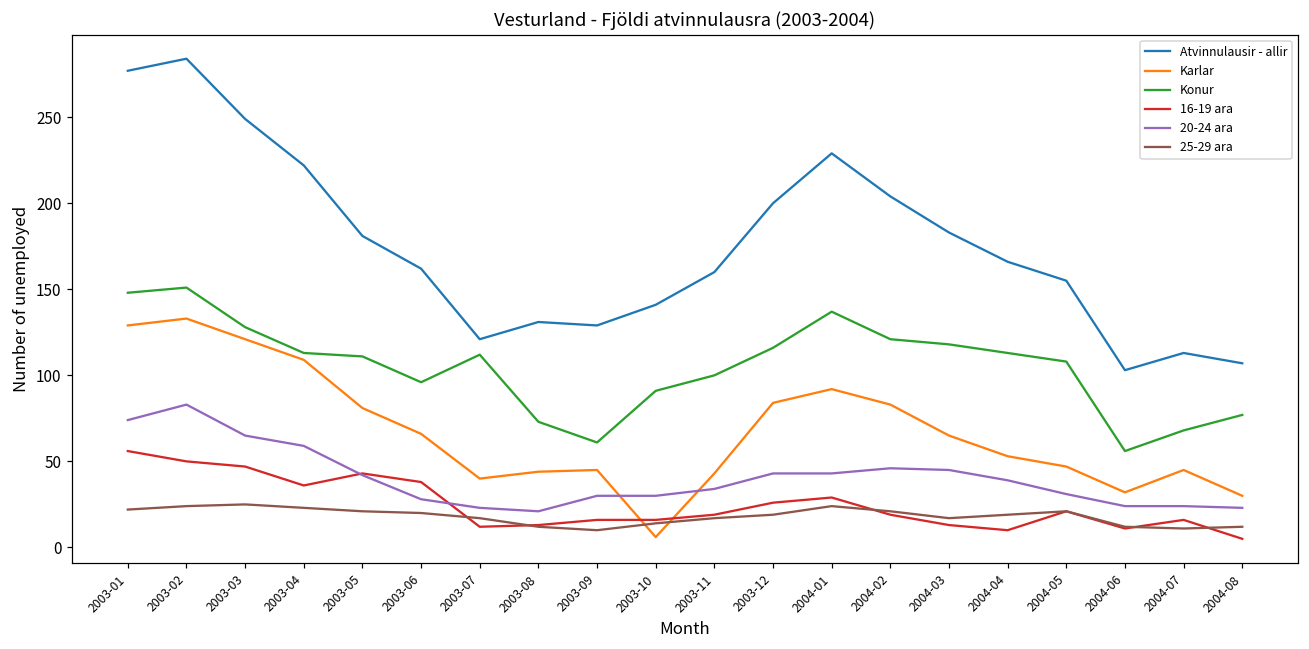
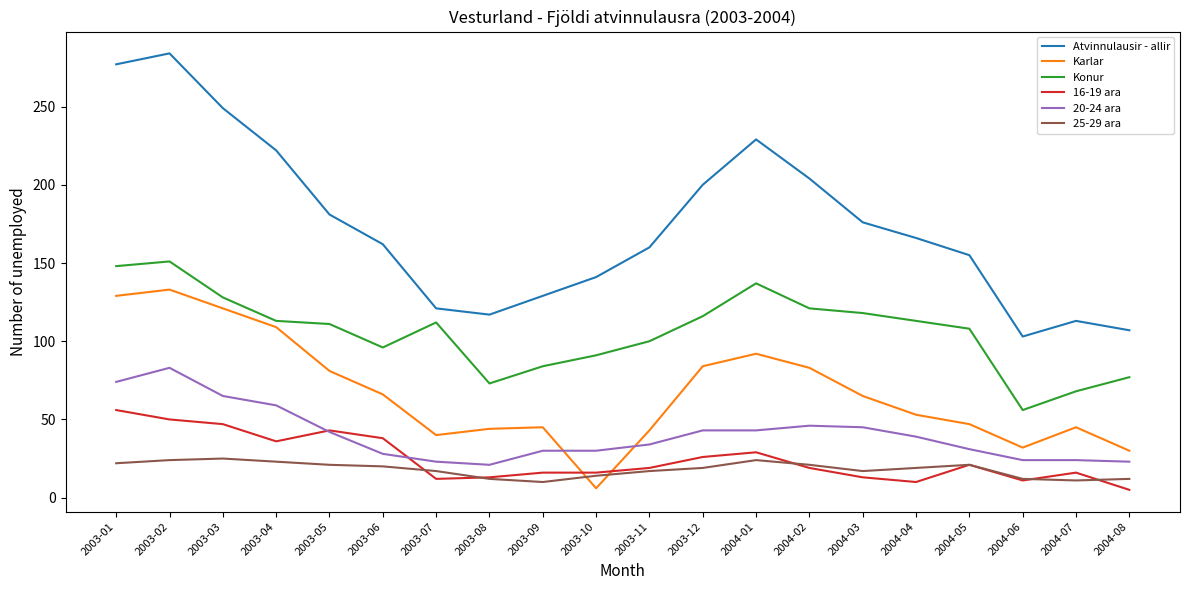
  {
    "Atvinnulausir - allir": {
      "2003-01": 277,
      "2003-02": 284,
      "2003-03": 249,
      "2003-04": 222,
      "2003-05": 181,
      "2003-06": 162,
      "2003-07": 121,
-     "2003-08": 131,
+     "2003-08": 117,
      "2003-09": 129,
      "2003-10": 141,
      "2003-11": 160,
      "2003-12": 200,
      "2004-01": 229,
      "2004-02": 204,
-     "2004-03": 183,
+     "2004-03": 176,
      "2004-04": 166,
      "2004-05": 155,
      "2004-06": 103,
      "2004-07": 113,
      "2004-08": 107
    },
    "Karlar": {
      "2003-01": 129,
      "2003-02": 133,
      "2003-03": 121,
      "2003-04": 109,
      "2003-05": 81,
      "2003-06": 66,
      "2003-07": 40,
      "2003-08": 44,
      "2003-09": 45,
      "2003-10": 6,
      "2003-11": 43,
      "2003-12": 84,
      "2004-01": 92,
      "2004-02": 83,
      "2004-03": 65,
      "2004-04": 53,
      "2004-05": 47,
      "2004-06": 32,
      "2004-07": 45,
      "2004-08": 30
    },
    "Konur": {
      "2003-01": 148,
      "2003-02": 151,
      "2003-03": 128,
      "2003-04": 113,
      "2003-05": 111,
      "2003-06": 96,
      "2003-07": 112,
      "2003-08": 73,
-     "2003-09": 61,
+     "2003-09": 84,
      "2003-10": 91,
      "2003-11": 100,
      "2003-12": 116,
      "2004-01": 137,
      "2004-02": 121,
      "2004-03": 118,
      "2004-04": 113,
      "2004-05": 108,
      "2004-06": 56,
      "2004-07": 68,
      "2004-08": 77
    },
    "16-19 ara": {
      "2003-01": 56,
      "2003-02": 50,
      "2003-03": 47,
      "2003-04": 36,
      "2003-06": 38,
      "2003-07": 12,
      "2003-09": 16,
      "2003-10": 16,
      "2003-11": 19,
      "2003-12": 26,
      "2004-01": 29,
      "2004-02": 19,
      "2004-03": 13,
      "2004-04": 10,
      "2004-07": 16,
      "2004-08": 5
    },
    "20-24 ara": {
      "2003-01": 74,
      "2003-02": 83,
      "2003-03": 65,
      "2003-04": 59,
      "2003-06": 28,
      "2003-07": 23,
      "2003-08": 21,
      "2003-09": 30,
      "2003-10": 30,
      "2003-11": 34,
      "2003-12": 43,
      "2004-01": 43,
      "2004-02": 46,
      "2004-03": 45,
      "2004-04": 39,
      "2004-05": 31,
      "2004-06": 24,
      "2004-07": 24,
      "2004-08": 23
    },
    "25-29 ara": {
      "2003-01": 22,
      "2003-02": 24,
      "2003-03": 25,
      "2003-04": 23,
      "2003-05": 21,
      "2003-06": 20,
      "2003-07": 17,
      "2003-09": 10,
      "2003-10": 14,
      "2003-11": 17,
      "2003-12": 19,
      "2004-01": 24,
      "2004-02": 21,
      "2004-03": 17,
      "2004-04": 19,
      "2004-07": 11,
      "2004-08": 12
    }
  }
